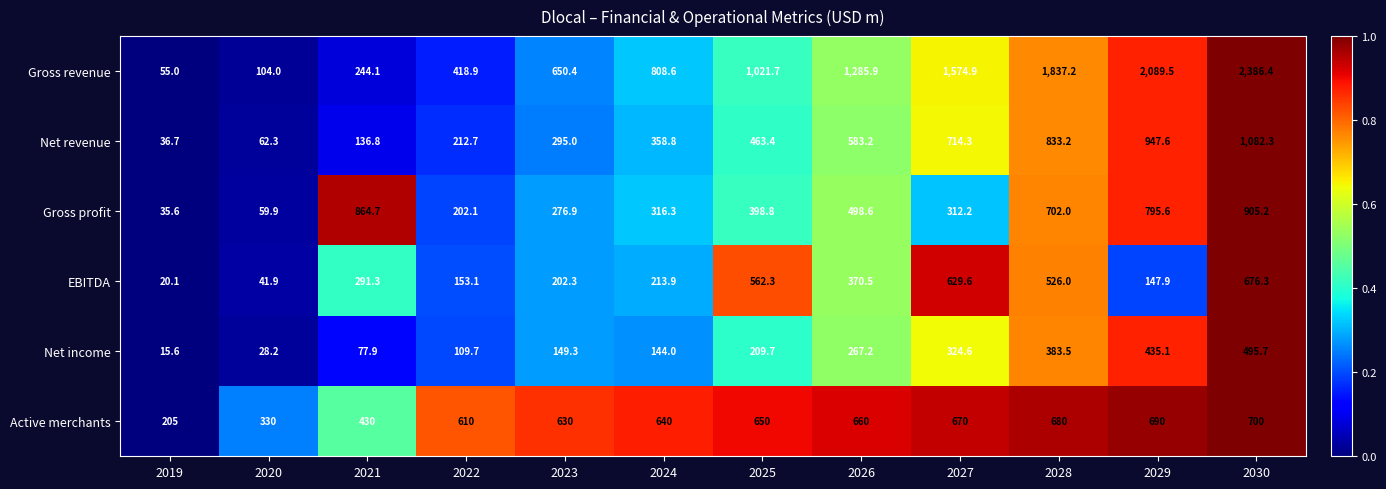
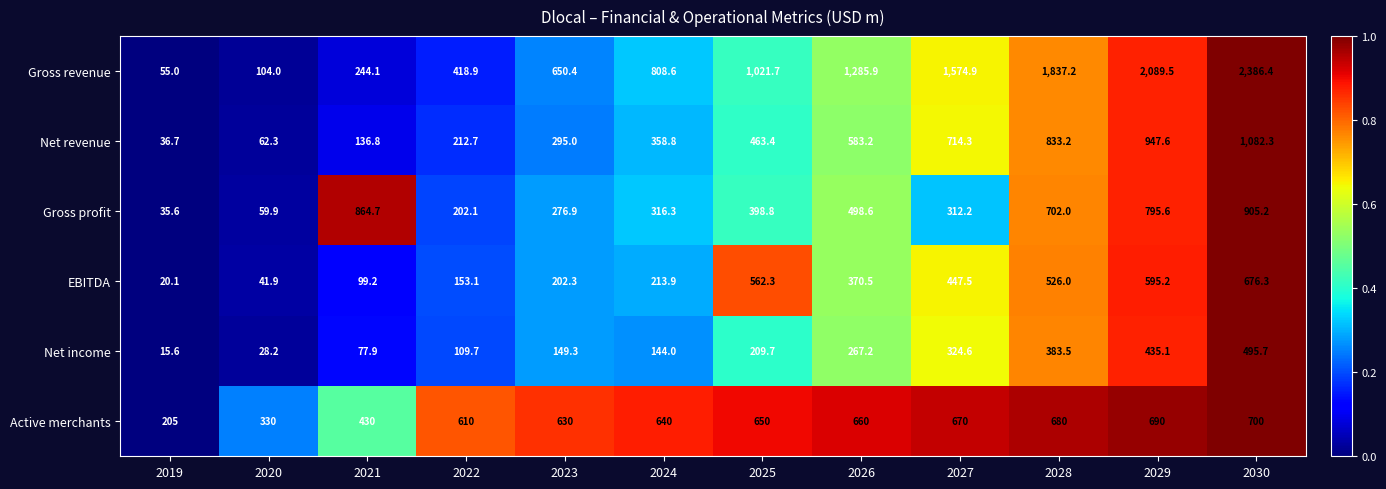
  {
    "Gross revenue": {
      "2019": "55.0",
      "2020": "104.0",
      "2021": "244.1",
      "2022": "418.9",
      "2023": "650.4",
      "2024": "808.6",
      "2025": "1,021.7",
      "2026": "1,285.9",
      "2027": "1,574.9",
      "2028": "1,837.2",
      "2029": "2,089.5",
      "2030": "2,386.4"
    },
    "Net revenue": {
      "2019": "36.7",
      "2020": "62.3",
      "2021": "136.8",
      "2022": "212.7",
      "2023": "295.0",
      "2024": "358.8",
      "2025": "463.4",
      "2026": "583.2",
      "2027": "714.3",
      "2028": "833.2",
      "2029": "947.6",
      "2030": "1,082.3"
    },
    "Gross profit": {
      "2019": "35.6",
      "2020": "59.9",
      "2021": "864.7",
      "2022": "202.1",
      "2023": "276.9",
      "2024": "316.3",
      "2025": "398.8",
      "2026": "498.6",
      "2027": "312.2",
      "2028": "702.0",
      "2029": "795.6",
      "2030": "905.2"
    },
    "EBITDA": {
      "2019": "20.1",
      "2020": "41.9",
-     "2021": "291.3",
+     "2021": "99.2",
      "2022": "153.1",
      "2023": "202.3",
      "2024": "213.9",
      "2025": "562.3",
      "2026": "370.5",
-     "2027": "629.6",
+     "2027": "447.5",
      "2028": "526.0",
-     "2029": "147.9",
+     "2029": "595.2",
      "2030": "676.3"
    },
    "Net income": {
      "2019": "15.6",
      "2020": "28.2",
      "2021": "77.9",
      "2022": "109.7",
      "2023": "149.3",
      "2024": "144.0",
      "2025": "209.7",
      "2026": "267.2",
      "2027": "324.6",
      "2028": "383.5",
      "2029": "435.1",
      "2030": "495.7"
    },
    "Active merchants": {
      "2019": "205",
      "2020": "330",
      "2021": "430",
      "2022": "610",
      "2023": "630",
      "2024": "640",
      "2025": "650",
      "2026": "660",
      "2027": "670",
      "2028": "680",
      "2029": "690",
      "2030": "700"
    }
  }
